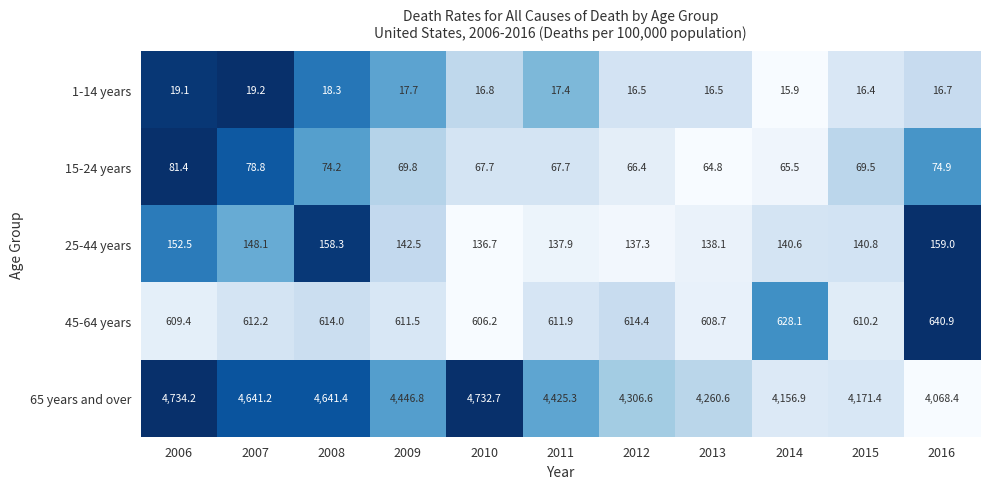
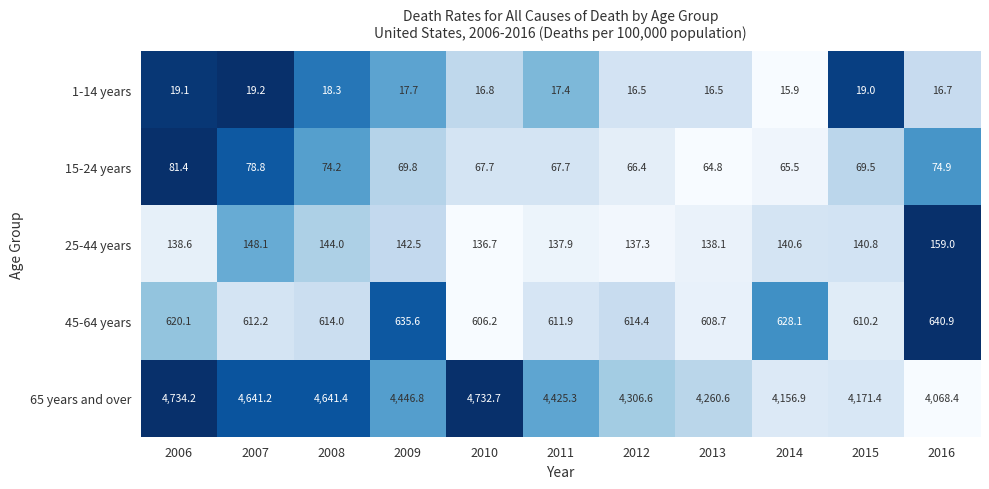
  {
    "1-14 years": {
      "2006": "19.1",
      "2007": "19.2",
      "2008": "18.3",
      "2009": "17.7",
      "2010": "16.8",
      "2011": "17.4",
      "2012": "16.5",
      "2013": "16.5",
      "2014": "15.9",
-     "2015": "16.4",
+     "2015": "19.0",
      "2016": "16.7"
    },
    "15-24 years": {
      "2006": "81.4",
      "2007": "78.8",
      "2008": "74.2",
      "2009": "69.8",
      "2010": "67.7",
      "2011": "67.7",
      "2012": "66.4",
      "2013": "64.8",
      "2014": "65.5",
      "2015": "69.5",
      "2016": "74.9"
    },
    "25-44 years": {
-     "2006": "152.5",
+     "2006": "138.6",
      "2007": "148.1",
-     "2008": "158.3",
+     "2008": "144.0",
      "2009": "142.5",
      "2010": "136.7",
      "2011": "137.9",
      "2012": "137.3",
      "2013": "138.1",
      "2014": "140.6",
      "2015": "140.8",
      "2016": "159.0"
    },
    "45-64 years": {
-     "2006": "609.4",
+     "2006": "620.1",
      "2007": "612.2",
      "2008": "614.0",
-     "2009": "611.5",
+     "2009": "635.6",
      "2010": "606.2",
      "2011": "611.9",
      "2012": "614.4",
      "2013": "608.7",
      "2014": "628.1",
      "2015": "610.2",
      "2016": "640.9"
    },
    "65 years and over": {
      "2006": "4,734.2",
      "2007": "4,641.2",
      "2008": "4,641.4",
      "2009": "4,446.8",
      "2010": "4,732.7",
      "2011": "4,425.3",
      "2012": "4,306.6",
      "2013": "4,260.6",
      "2014": "4,156.9",
      "2015": "4,171.4",
      "2016": "4,068.4"
    }
  }
